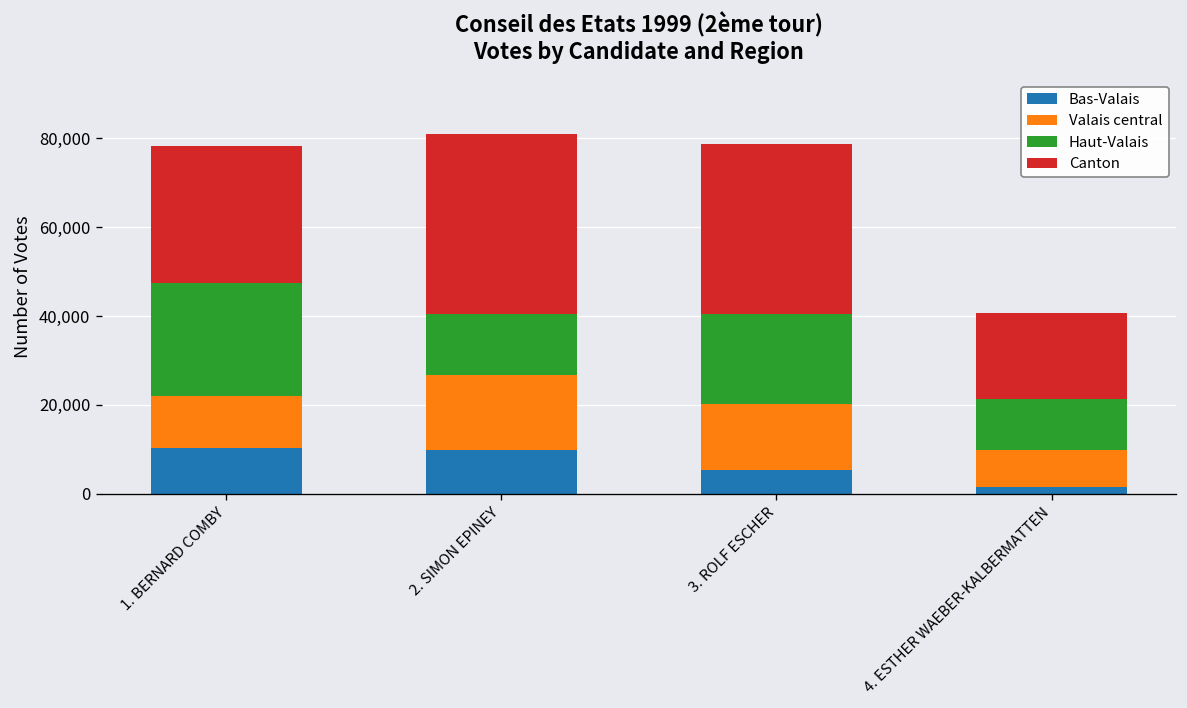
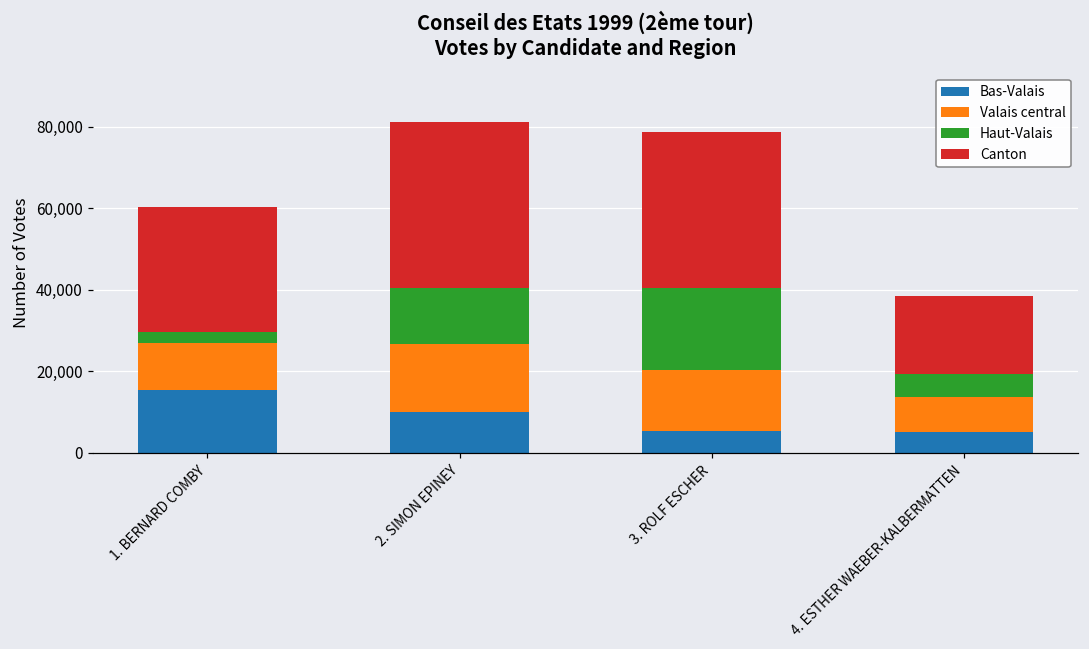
  {
    "Bas-Valais": {
-     "1. BERNARD COMBY": "10,000",
+     "1. BERNARD COMBY": "15,000",
      "2. SIMON EPINEY": "10,000",
      "3. ROLF ESCHER": "5,000",
-     "4. ESTHER WAEBER-KALBERMATTEN": "1,000"
+     "4. ESTHER WAEBER-KALBERMATTEN": "5,000"
    },
    "Valais central": {
      "1. BERNARD COMBY": "12,000",
      "2. SIMON EPINEY": "17,000",
      "3. ROLF ESCHER": "15,000",
      "4. ESTHER WAEBER-KALBERMATTEN": "8,000"
    },
    "Haut-Valais": {
-     "1. BERNARD COMBY": "26,000",
+     "1. BERNARD COMBY": "3,000",
      "2. SIMON EPINEY": "14,000",
      "3. ROLF ESCHER": "20,000",
-     "4. ESTHER WAEBER-KALBERMATTEN": "12,000"
+     "4. ESTHER WAEBER-KALBERMATTEN": "6,000"
    },
    "Canton": {
      "1. BERNARD COMBY": "31,000",
      "2. SIMON EPINEY": "41,000",
      "3. ROLF ESCHER": "38,000",
      "4. ESTHER WAEBER-KALBERMATTEN": "19,000"
    }
  }
